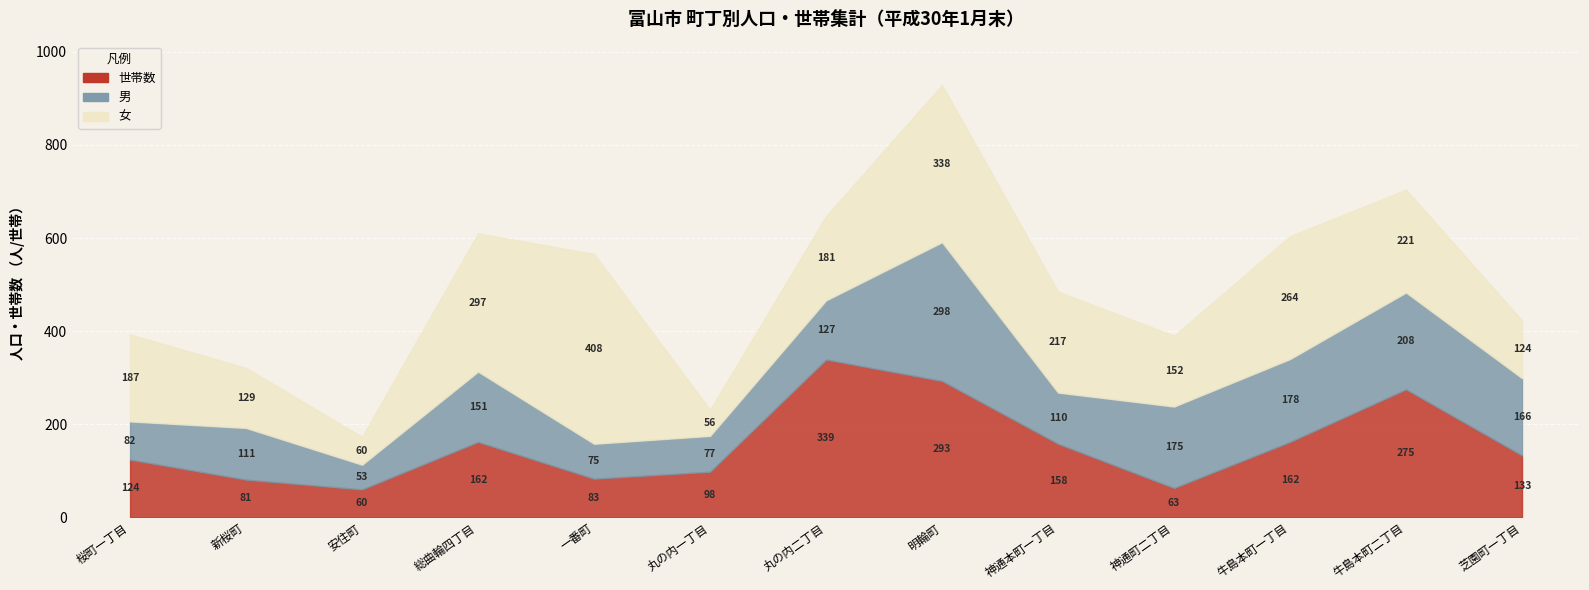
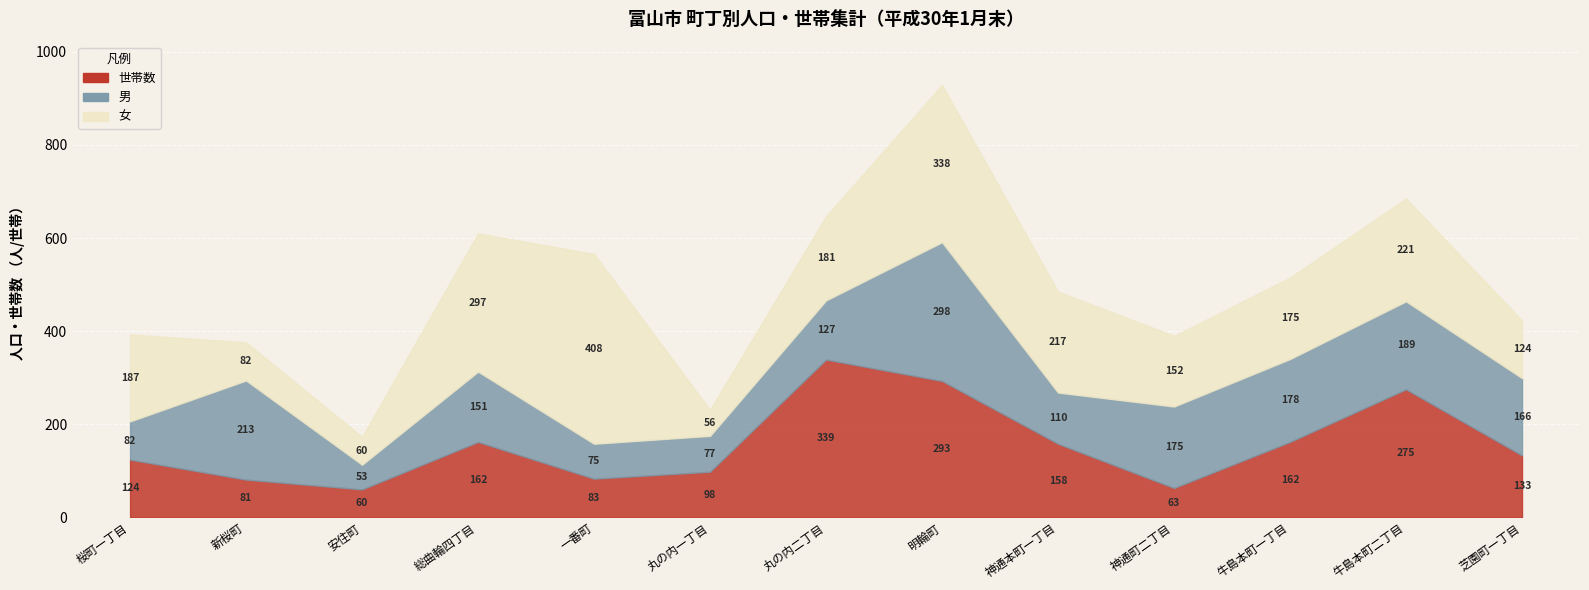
  {
    "世帯数": {
      "桜町一丁目": 124,
      "新桜町": 81,
      "安住町": 60,
      "一番町": 83,
      "丸の内一丁目": 98,
      "神通町二丁目": 63
    },
    "男": {
      "桜町一丁目": 82,
-     "新桜町": 111,
+     "新桜町": 213,
      "安住町": 53,
      "一番町": 75,
      "丸の内一丁目": 77,
      "丸の内二丁目": 127,
      "神通本町一丁目": 110,
-     "牛島本町二丁目": 208
+     "牛島本町二丁目": 189
    },
    "女": {
-     "新桜町": 129,
+     "新桜町": 82,
      "安住町": 60,
      "丸の内一丁目": 56,
-     "牛島本町一丁目": 264,
+     "牛島本町一丁目": 175,
      "芝園町一丁目": 124
    }
  }
